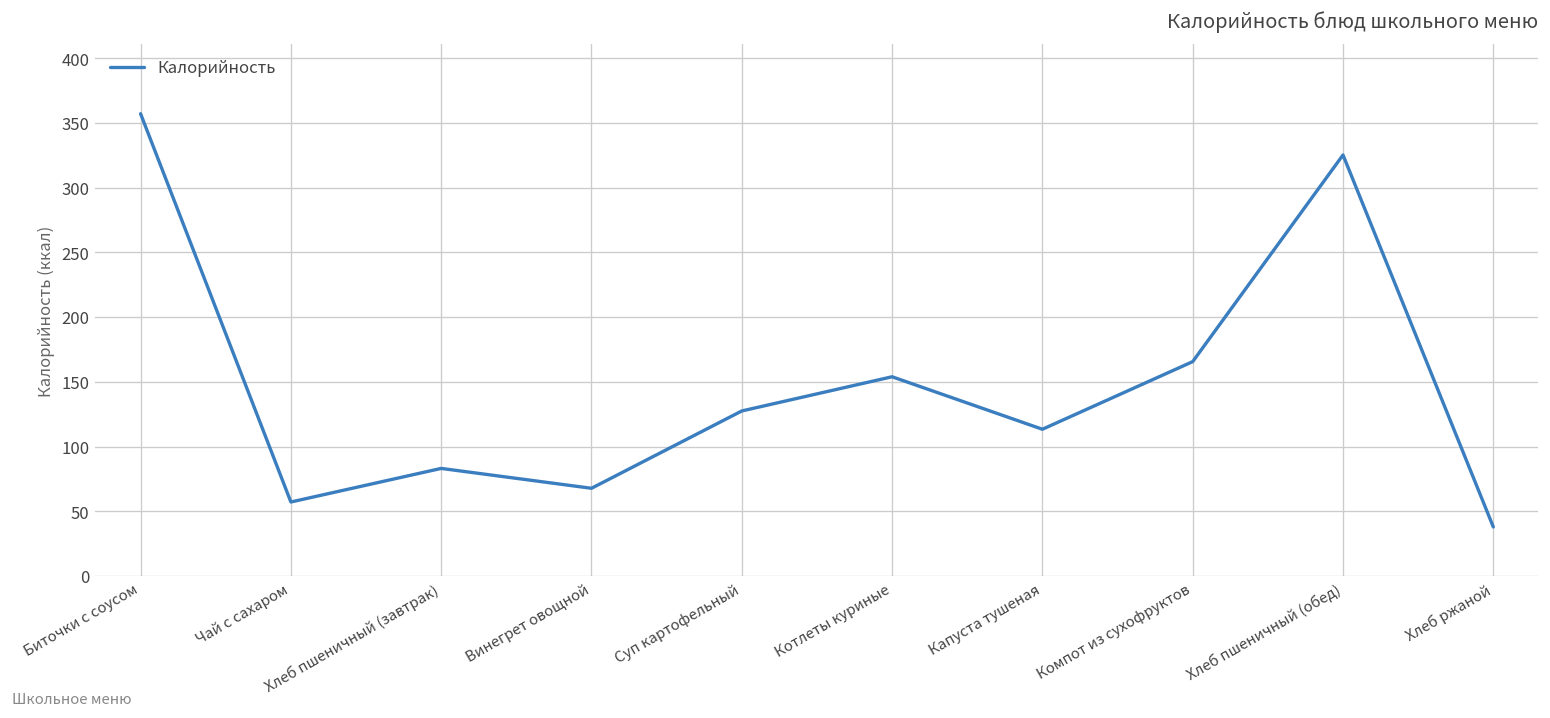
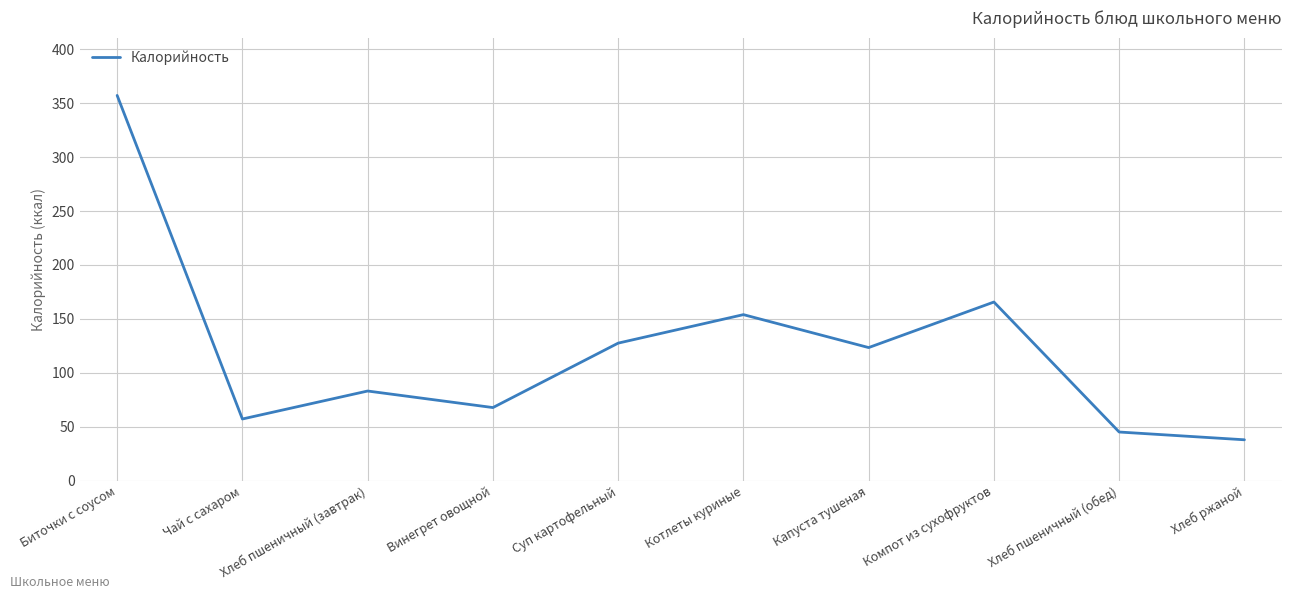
  {
    "Биточки с соусом": 357,
    "Чай с сахаром": 57,
    "Хлеб пшеничный (завтрак)": 83,
    "Винегрет овощной": 68,
    "Суп картофельный": 128,
    "Котлеты куриные": 154,
-   "Капуста тушеная": 113,
+   "Капуста тушеная": 123,
    "Компот из сухофруктов": 166,
-   "Хлеб пшеничный (обед)": 325,
+   "Хлеб пшеничный (обед)": 45,
    "Хлеб ржаной": 38
  }
